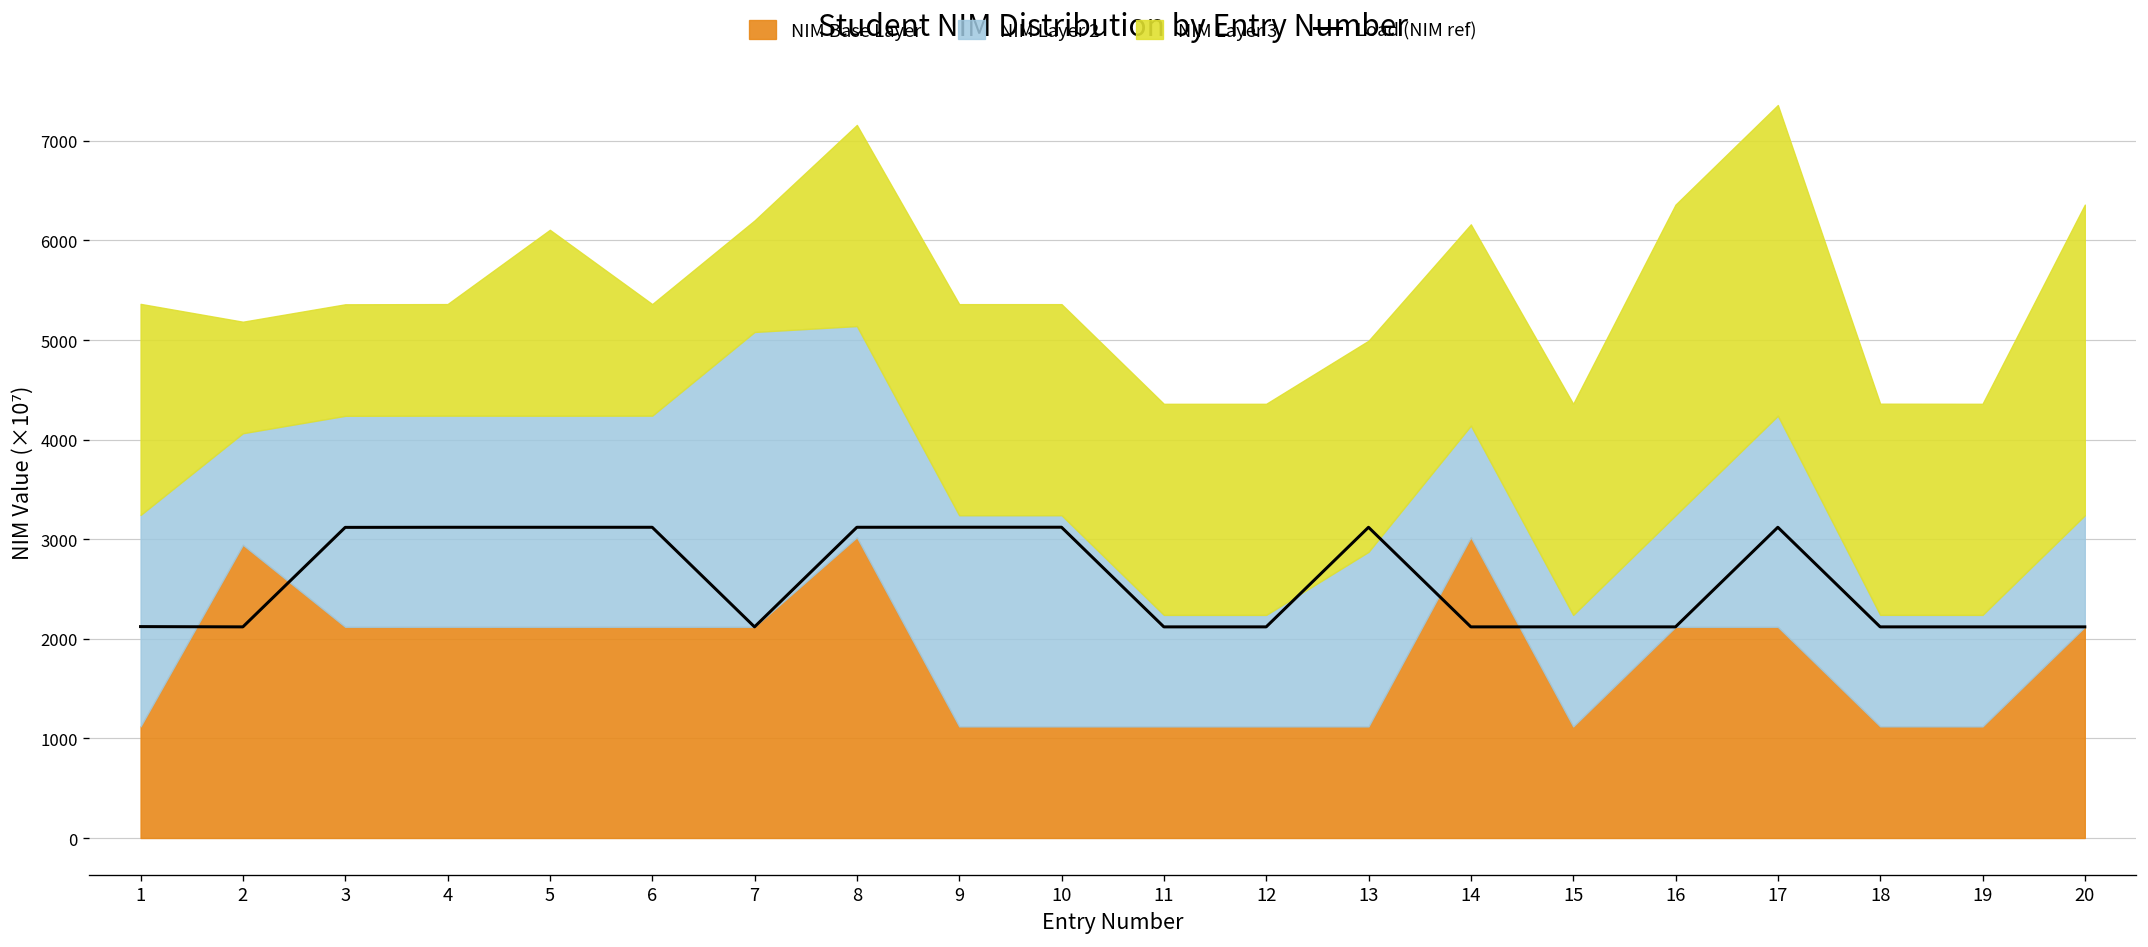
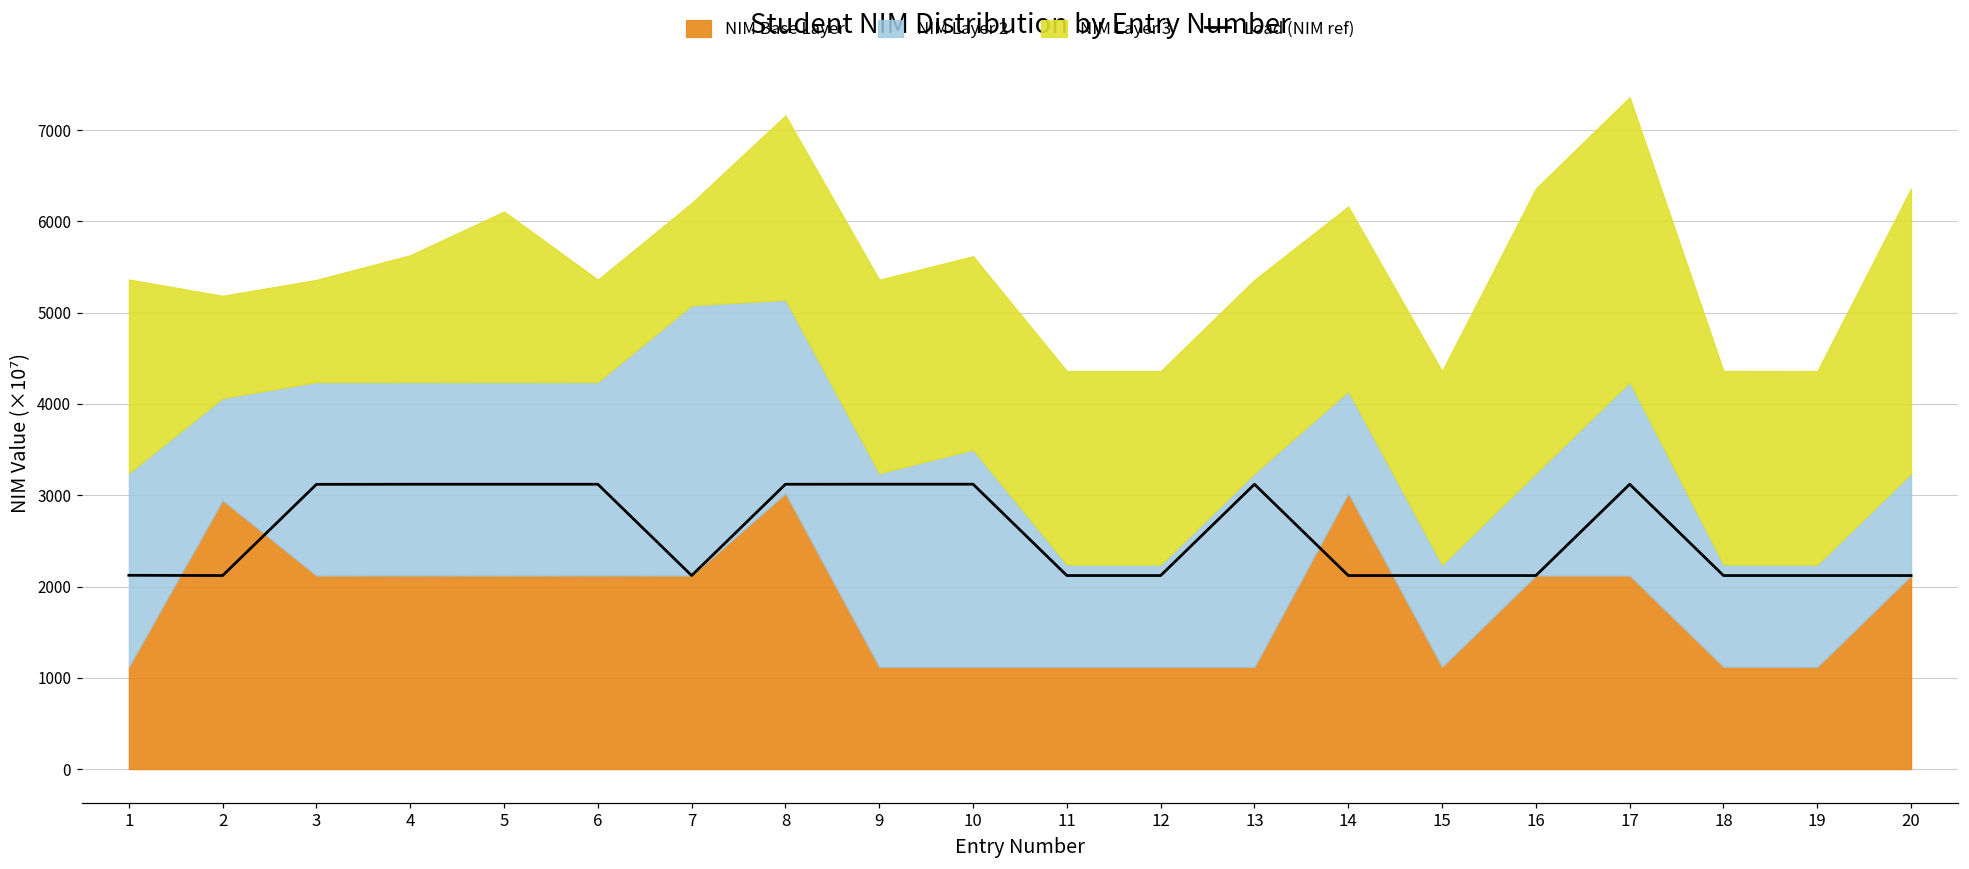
  {
    "Load (NIM ref)": {
      "1": 2100,
      "2": 2100,
      "3": 3100,
      "4": 3100,
      "5": 3100,
      "6": 3100,
      "8": 3100,
      "9": 3100,
      "10": 3100,
      "11": 2100,
      "12": 2100,
      "13": 3100,
      "14": 2100,
      "15": 2100,
      "17": 3100,
      "18": 2100,
      "19": 2100
    },
    "NIM Base Layer": {
      "1": 1100,
      "2": 2900,
      "3": 2100,
      "4": 2100,
      "5": 2100,
      "6": 2100,
      "8": 3000,
      "9": 1100,
      "10": 1100,
      "11": 1100,
      "12": 1100,
      "13": 1100,
      "14": 3000,
      "15": 1100,
      "17": 2100,
      "18": 1100,
      "19": 1100
    },
    "NIM Layer 2": {
      "1": 2100,
      "2": 1100,
      "3": 2100,
      "4": 2100,
      "5": 2100,
      "6": 2100,
      "7": 3000,
      "8": 2100,
      "9": 2100,
-     "10": 2100,
+     "10": 2400,
      "11": 1100,
      "12": 1100,
-     "13": 1800,
+     "13": 2100,
      "14": 1100,
      "15": 1100,
      "16": 1100,
      "17": 2100,
      "18": 1100,
      "19": 1100,
      "20": 1100
    },
    "NIM Layer 3": {
      "1": 2100,
      "2": 1100,
      "3": 1100,
-     "4": 1100,
+     "4": 1400,
      "5": 1900,
      "6": 1100,
      "7": 1100,
      "8": 2000,
      "9": 2100,
      "10": 2100,
      "11": 2100,
      "12": 2100,
      "13": 2100,
      "14": 2000,
      "15": 2100,
      "16": 3100,
      "17": 3100,
      "18": 2100,
      "19": 2100,
      "20": 3100
    }
  }
